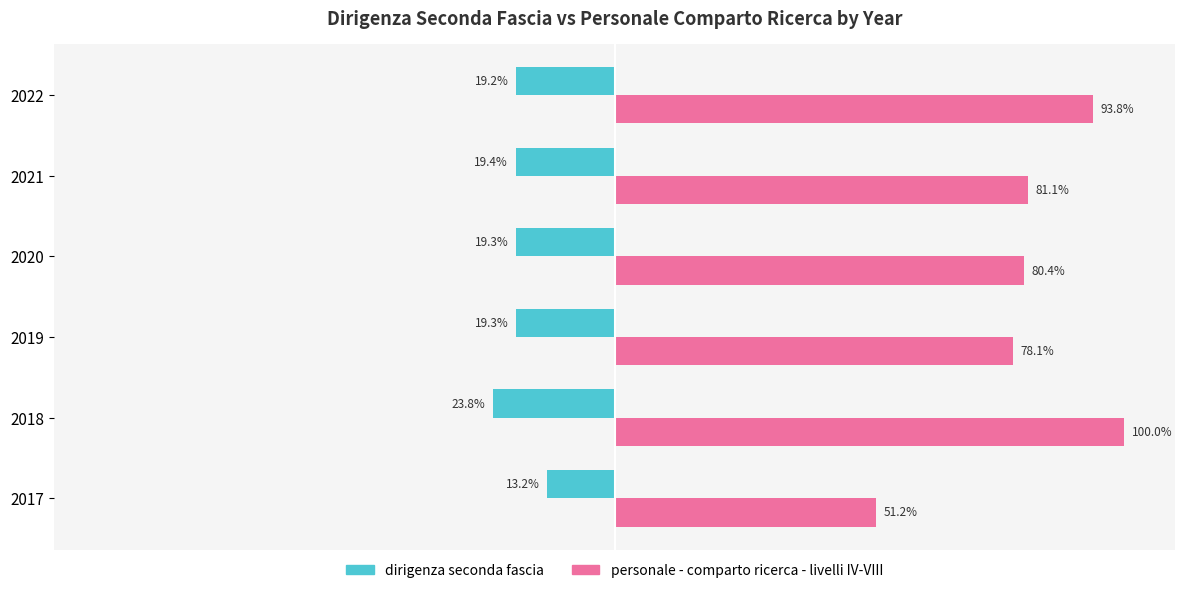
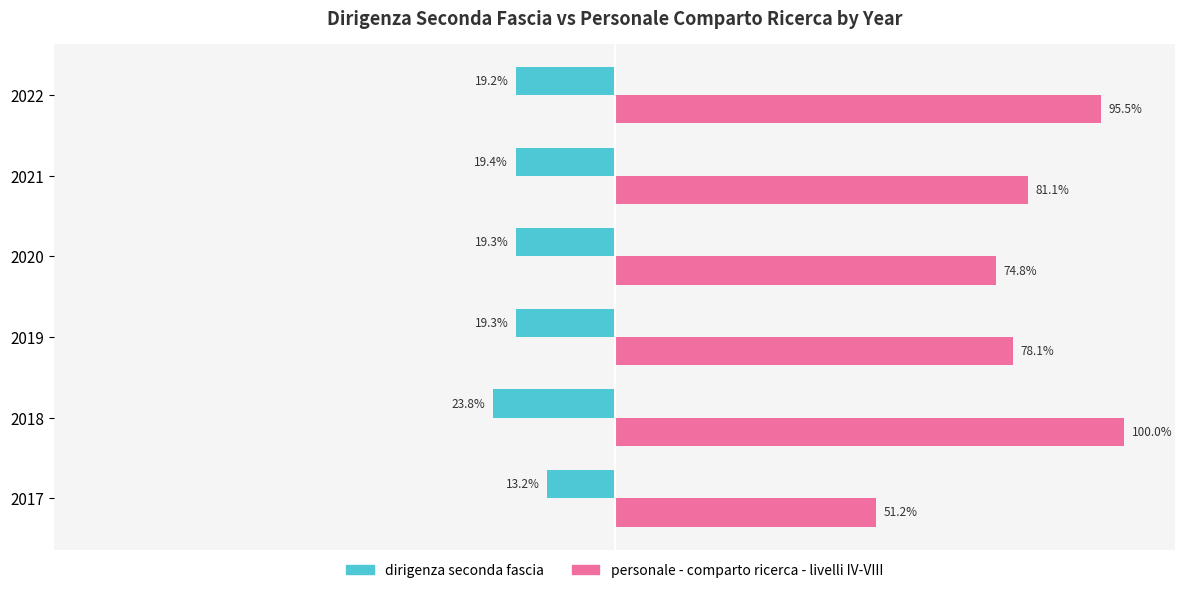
  {
    "personale - comparto ricerca - livelli IV-VIII": {
-     "2022": "93.8%",
+     "2022": "95.5%",
      "2021": "81.1%",
-     "2020": "80.4%",
+     "2020": "74.8%",
      "2019": "78.1%",
      "2018": "100.0%",
      "2017": "51.2%"
    }
  }
